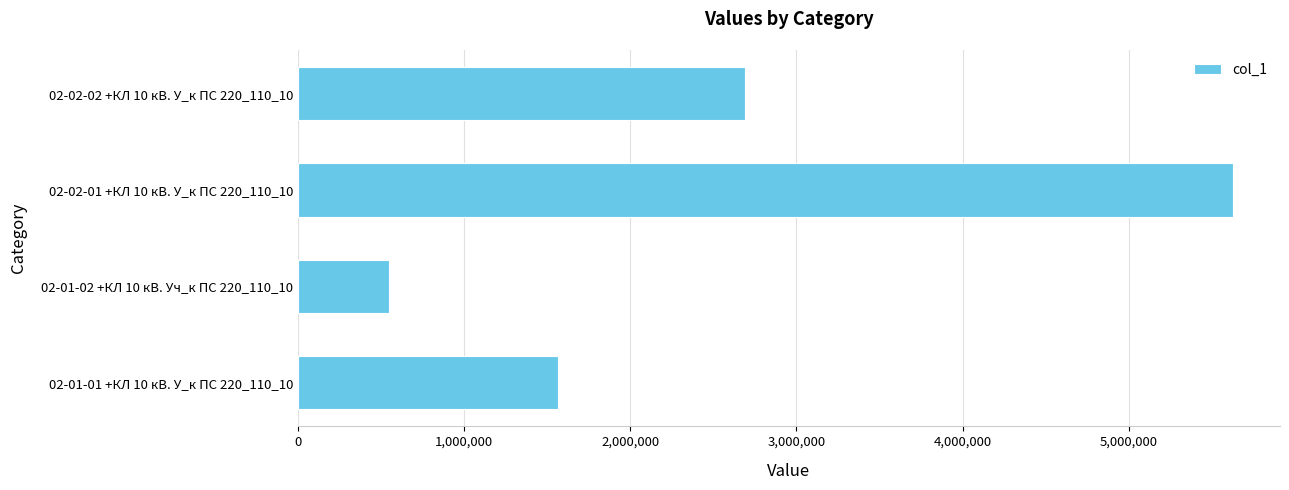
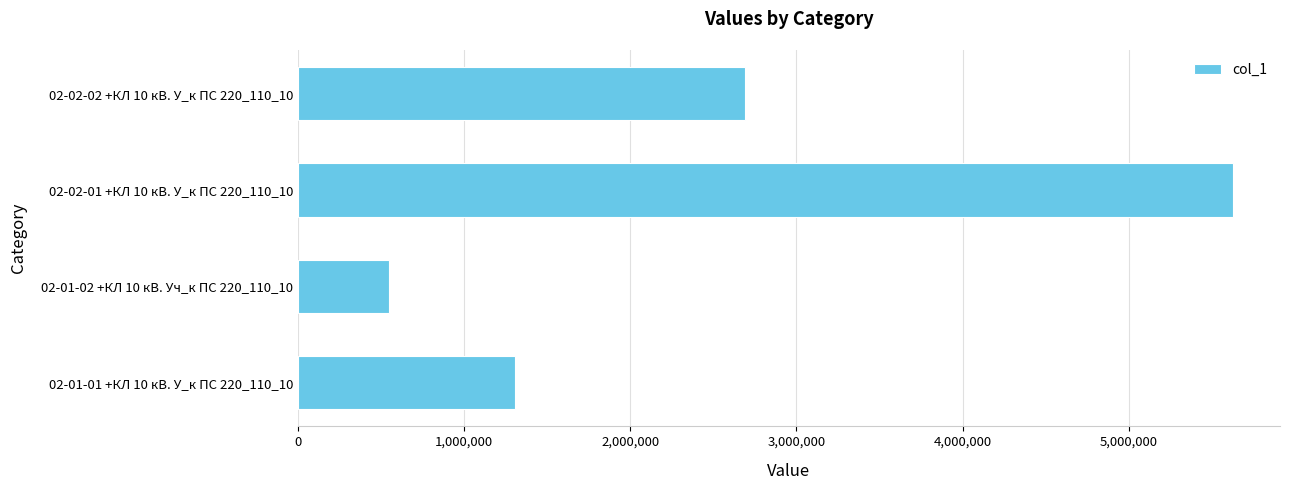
  {
    "02-02-02 +КЛ 10 кВ. У_к ПС 220_110_10": "2,690,000",
    "02-02-01 +КЛ 10 кВ. У_к ПС 220_110_10": "5,630,000",
    "02-01-02 +КЛ 10 кВ. Уч_к ПС 220_110_10": "550,000",
-   "02-01-01 +КЛ 10 кВ. У_к ПС 220_110_10": "1,570,000"
+   "02-01-01 +КЛ 10 кВ. У_к ПС 220_110_10": "1,310,000"
  }
